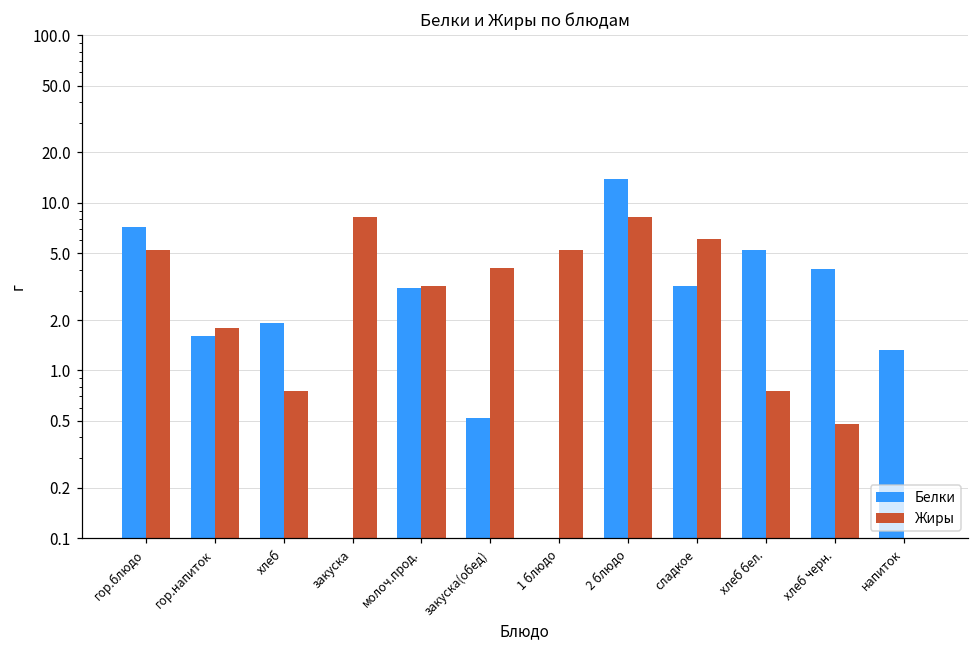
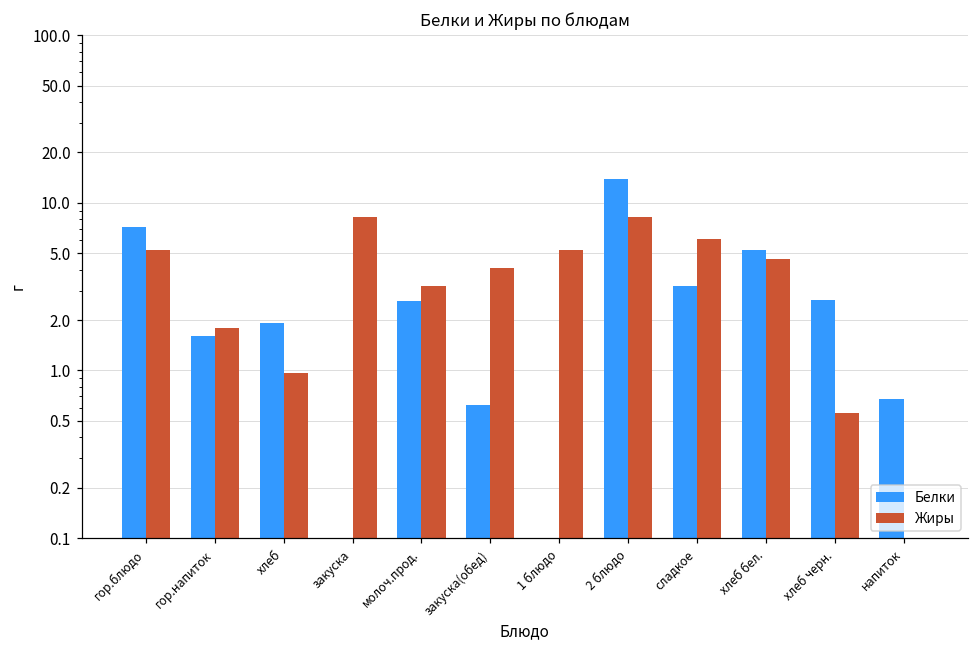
  {
    "Белки": {
      "гор.блюдо": 7,
      "гор.напиток": 1.6,
      "хлеб": 1.9,
-     "молоч.прод.": 3.1,
-     "закуска(обед)": 0.52,
+     "молоч.прод.": 2.6,
+     "закуска(обед)": 0.62,
      "2 блюдо": 14,
      "сладкое": 3.2,
      "хлеб бел.": 5.3,
-     "хлеб черн.": 4.0,
-     "напиток": 1.3
+     "хлеб черн.": 2.6,
+     "напиток": 0.7
    },
    "Жиры": {
      "гор.блюдо": 5.3,
      "гор.напиток": 1.8,
-     "хлеб": 0.8,
+     "хлеб": 1.0,
      "закуска": 8,
      "молоч.прод.": 3.2,
      "закуска(обед)": 4.1,
      "1 блюдо": 5.2,
      "2 блюдо": 8,
      "сладкое": 6.1,
-     "хлеб бел.": 0.8,
-     "хлеб черн.": 0.48
+     "хлеб бел.": 4.6,
+     "хлеб черн.": 0.56
    }
  }
